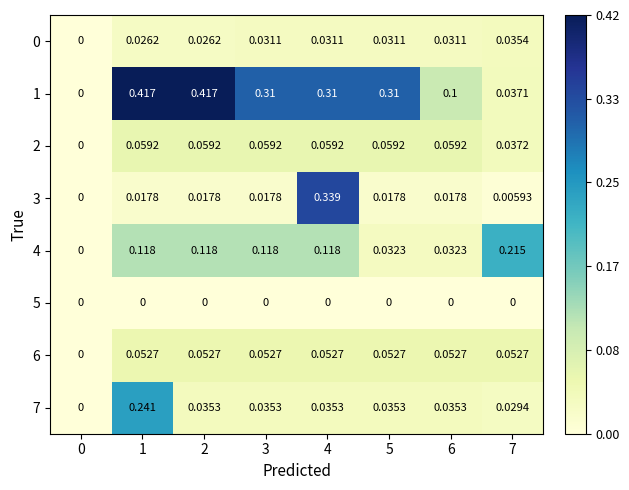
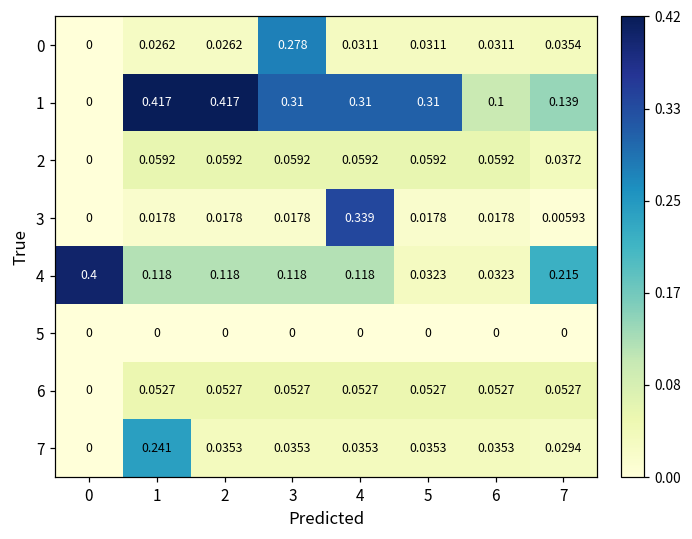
  {
    "0": {
      "0": 0,
      "1": 0.0262,
      "2": 0.0262,
-     "3": 0.0311,
+     "3": 0.278,
      "4": 0.0311,
      "5": 0.0311,
      "6": 0.0311,
      "7": 0.0354
    },
    "1": {
      "0": 0,
      "1": 0.417,
      "2": 0.417,
      "3": 0.31,
      "4": 0.31,
      "5": 0.31,
      "6": 0.1,
-     "7": 0.0371
+     "7": 0.139
    },
    "2": {
      "0": 0,
      "1": 0.0592,
      "2": 0.0592,
      "3": 0.0592,
      "4": 0.0592,
      "5": 0.0592,
      "6": 0.0592,
      "7": 0.0372
    },
    "3": {
      "0": 0,
      "1": 0.0178,
      "2": 0.0178,
      "3": 0.0178,
      "4": 0.339,
      "5": 0.0178,
      "6": 0.0178,
      "7": 0.00593
    },
    "4": {
-     "0": 0,
+     "0": 0.4,
      "1": 0.118,
      "2": 0.118,
      "3": 0.118,
      "4": 0.118,
      "5": 0.0323,
      "6": 0.0323,
      "7": 0.215
    },
    "5": {
      "0": 0,
      "1": 0,
      "2": 0,
      "3": 0,
      "4": 0,
      "5": 0,
      "6": 0,
      "7": 0
    },
    "6": {
      "0": 0,
      "1": 0.0527,
      "2": 0.0527,
      "3": 0.0527,
      "4": 0.0527,
      "5": 0.0527,
      "6": 0.0527,
      "7": 0.0527
    },
    "7": {
      "0": 0,
      "1": 0.241,
      "2": 0.0353,
      "3": 0.0353,
      "4": 0.0353,
      "5": 0.0353,
      "6": 0.0353,
      "7": 0.0294
    }
  }
